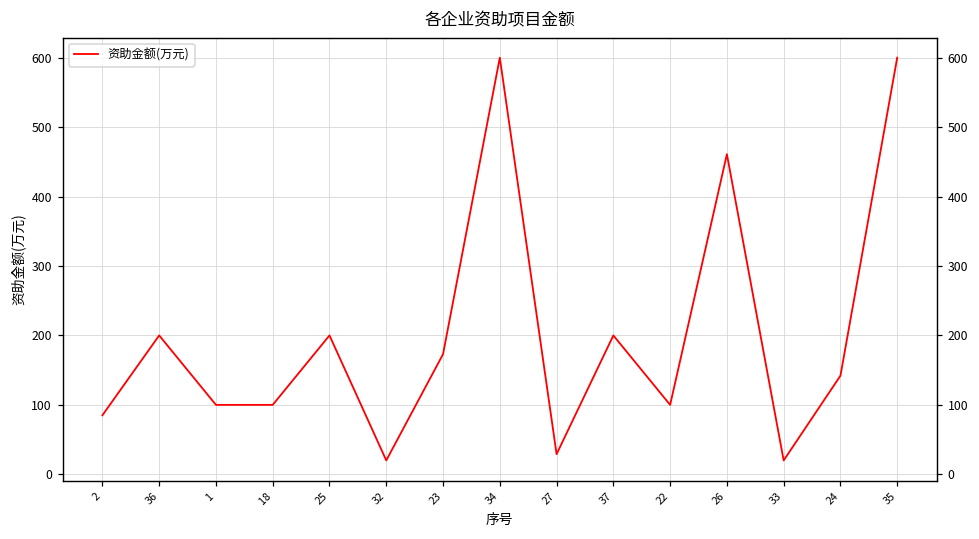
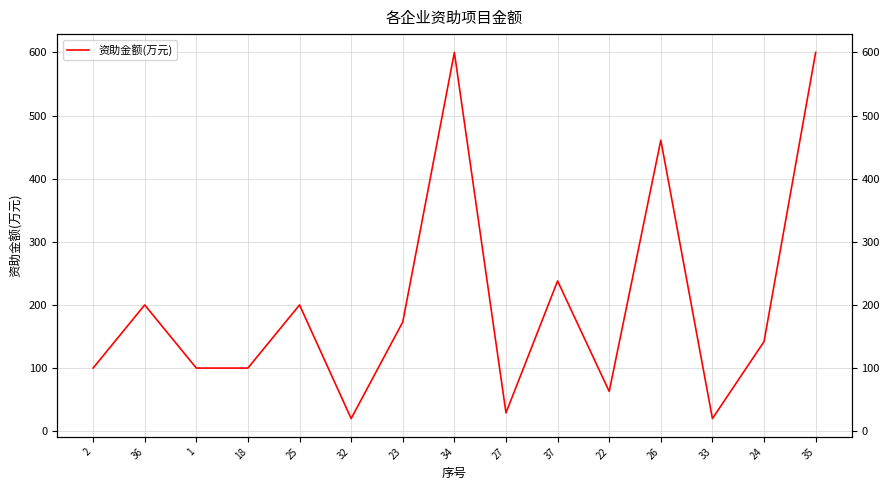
  {
-   "2": 90,
+   "2": 100,
    "36": 200,
    "1": 100,
    "18": 100,
    "25": 200,
    "32": 20,
    "23": 170,
    "34": 600,
    "27": 30,
-   "37": 200,
-   "22": 100,
+   "37": 240,
+   "22": 60,
    "26": 460,
    "33": 20,
    "24": 140,
    "35": 600
  }
